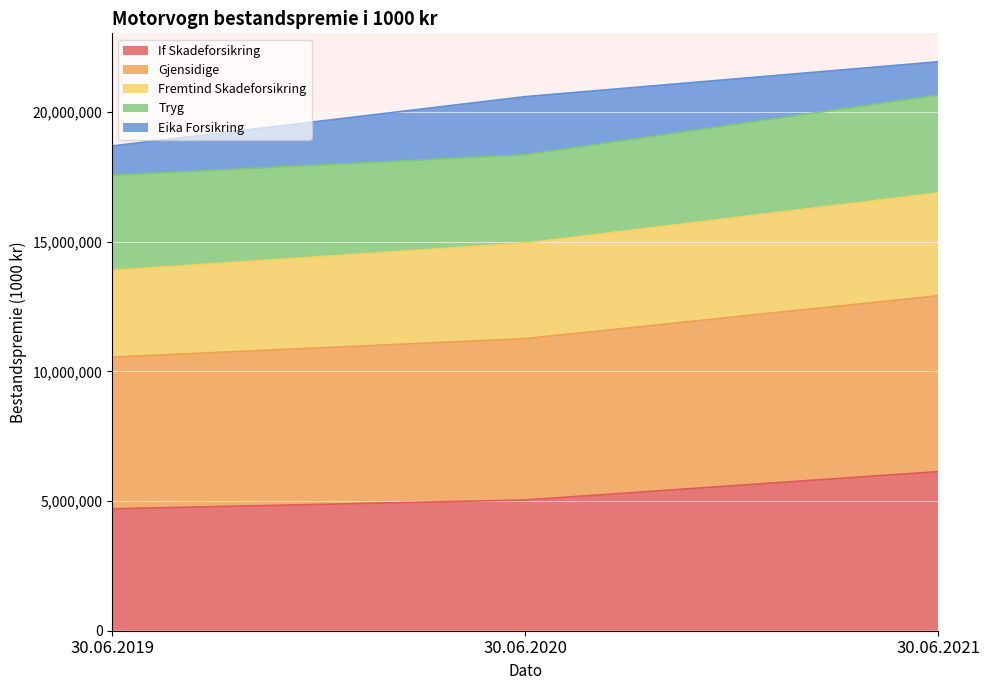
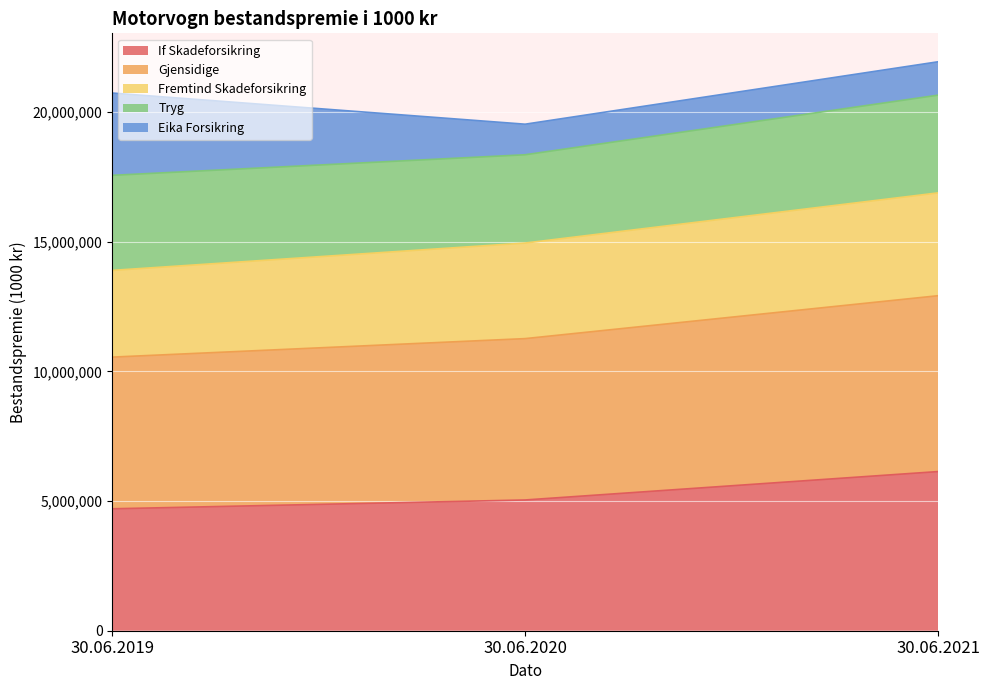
  {
    "If Skadeforsikring": {
      "30.06.2019": "4,700,000",
      "30.06.2020": "5,000,000",
      "30.06.2021": "6,100,000"
    },
    "Tryg": {
      "30.06.2019": "3,700,000",
      "30.06.2020": "3,400,000",
      "30.06.2021": "3,800,000"
    },
    "Eika Forsikring": {
-     "30.06.2019": "1,100,000",
-     "30.06.2020": "2,200,000",
+     "30.06.2019": "3,200,000",
+     "30.06.2020": "1,200,000",
      "30.06.2021": "1,300,000"
    }
  }
